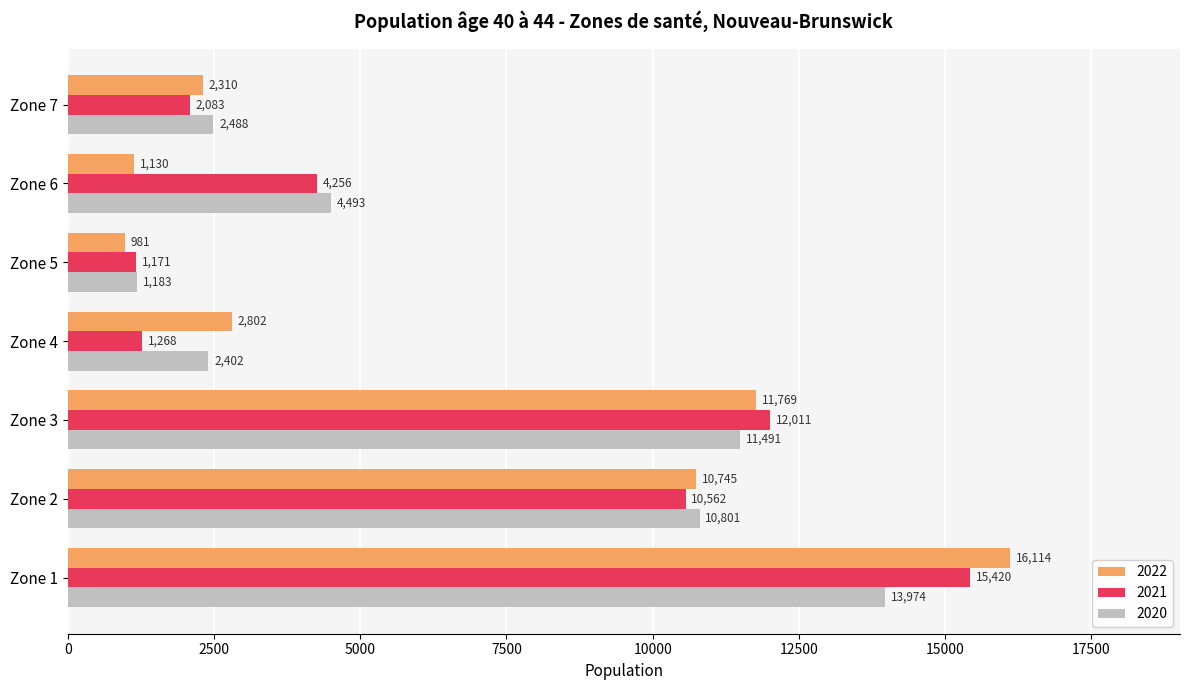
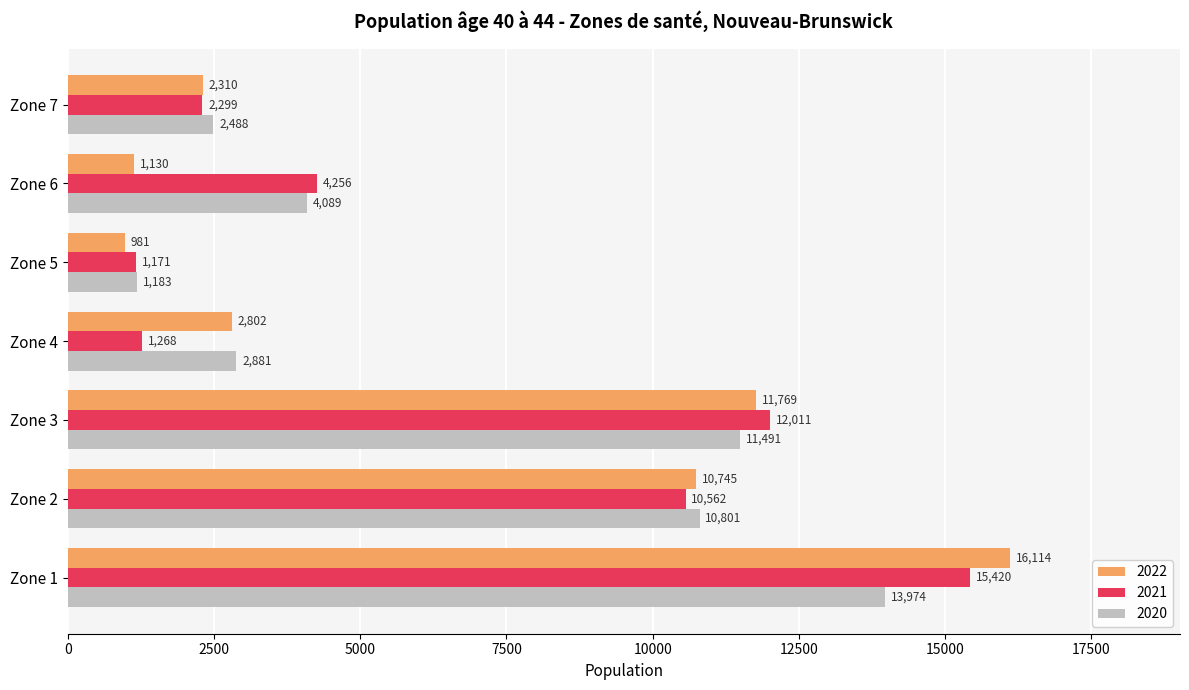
  {
    "2022": {
      "Zone 7": "2,310",
      "Zone 6": "1,130",
      "Zone 5": "981",
      "Zone 4": "2,802",
      "Zone 3": "11,769",
      "Zone 2": "10,745",
      "Zone 1": "16,114"
    },
    "2021": {
-     "Zone 7": "2,083",
+     "Zone 7": "2,299",
      "Zone 6": "4,256",
      "Zone 5": "1,171",
      "Zone 4": "1,268",
      "Zone 3": "12,011",
      "Zone 2": "10,562",
      "Zone 1": "15,420"
    },
    "2020": {
      "Zone 7": "2,488",
-     "Zone 6": "4,493",
+     "Zone 6": "4,089",
      "Zone 5": "1,183",
-     "Zone 4": "2,402",
+     "Zone 4": "2,881",
      "Zone 3": "11,491",
      "Zone 2": "10,801",
      "Zone 1": "13,974"
    }
  }
